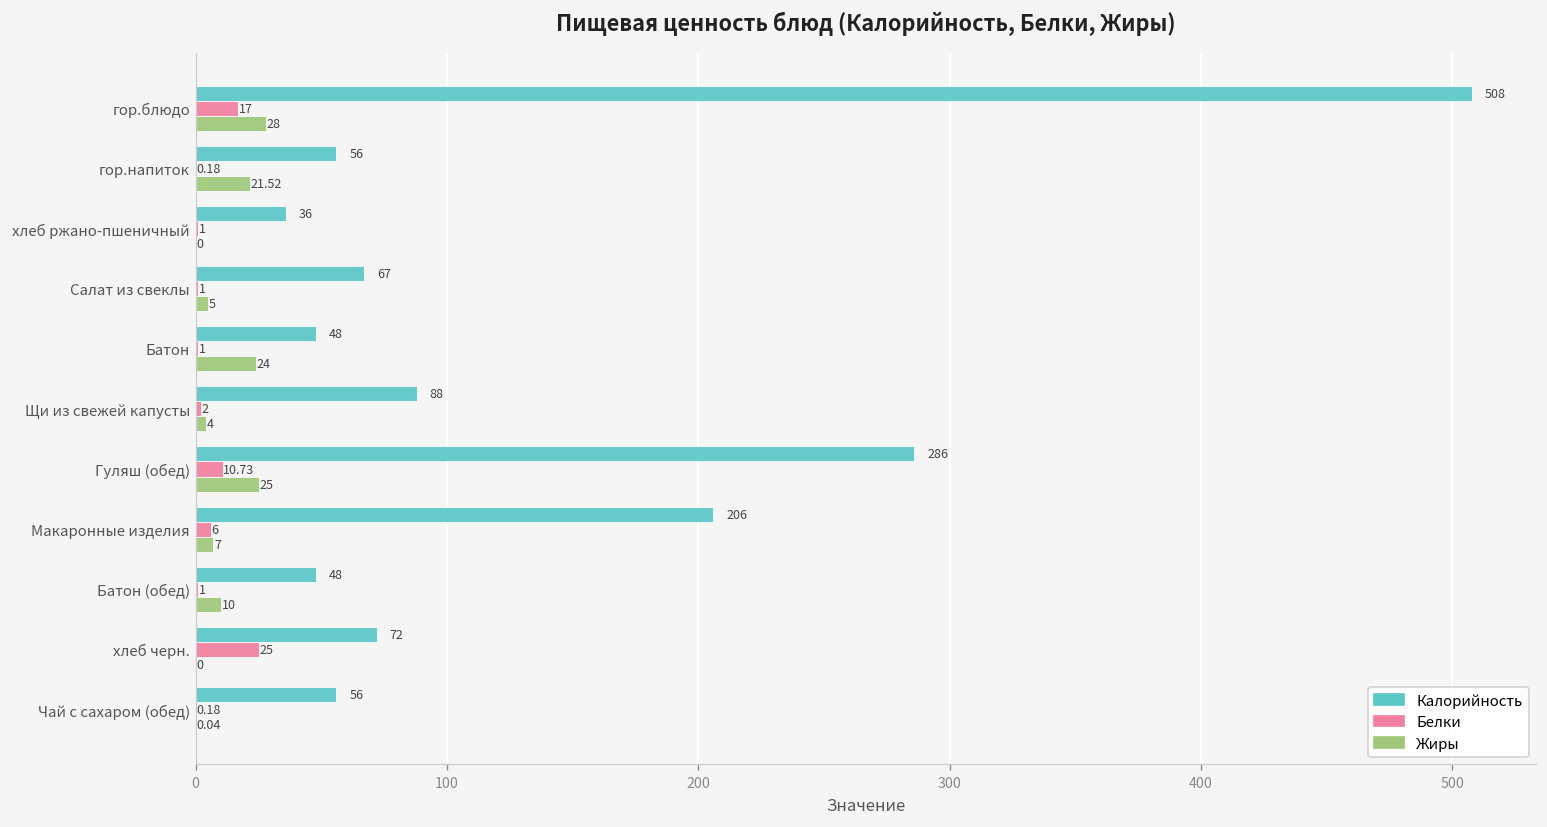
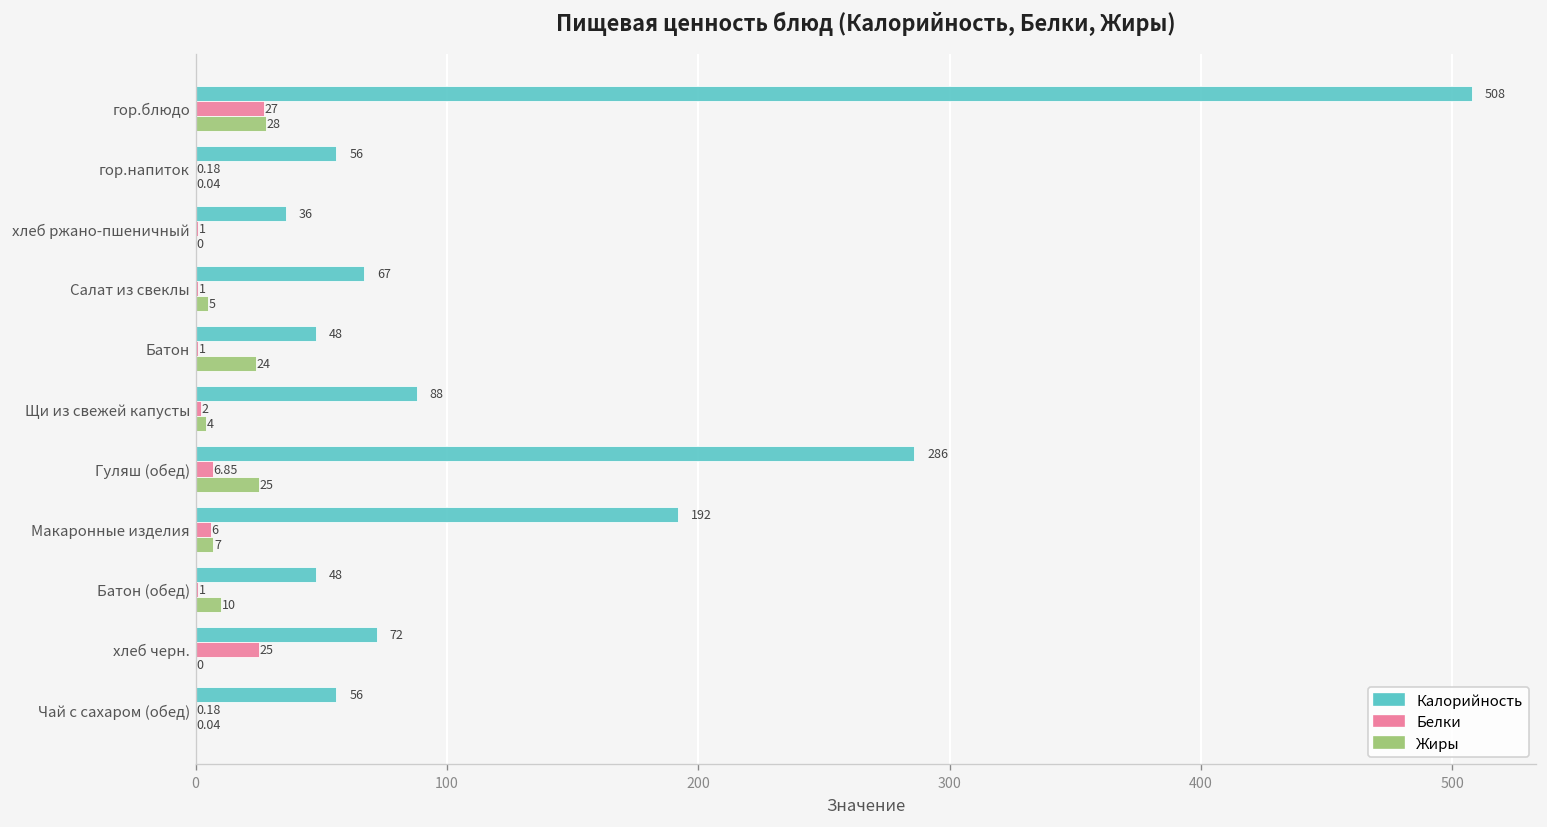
  {
    "Калорийность": {
      "гор.блюдо": 508,
      "гор.напиток": 56,
      "хлеб ржано-пшеничный": 36,
      "Салат из свеклы": 67,
      "Батон": 48,
      "Щи из свежей капусты": 88,
      "Гуляш (обед)": 286,
-     "Макаронные изделия": 206,
+     "Макаронные изделия": 192,
      "Батон (обед)": 48,
      "хлеб черн.": 72,
      "Чай с сахаром (обед)": 56
    },
    "Белки": {
-     "гор.блюдо": 17,
+     "гор.блюдо": 27,
      "гор.напиток": 0.18,
      "хлеб ржано-пшеничный": 1,
      "Салат из свеклы": 1,
      "Батон": 1,
      "Щи из свежей капусты": 2,
-     "Гуляш (обед)": 10.73,
+     "Гуляш (обед)": 6.85,
      "Макаронные изделия": 6,
      "Батон (обед)": 1,
      "хлеб черн.": 25,
      "Чай с сахаром (обед)": 0.18
    },
    "Жиры": {
      "гор.блюдо": 28,
-     "гор.напиток": 21.52,
+     "гор.напиток": 0.04,
      "хлеб ржано-пшеничный": 0,
      "Салат из свеклы": 5,
      "Батон": 24,
      "Щи из свежей капусты": 4,
      "Гуляш (обед)": 25,
      "Макаронные изделия": 7,
      "Батон (обед)": 10,
      "хлеб черн.": 0,
      "Чай с сахаром (обед)": 0.04
    }
  }
